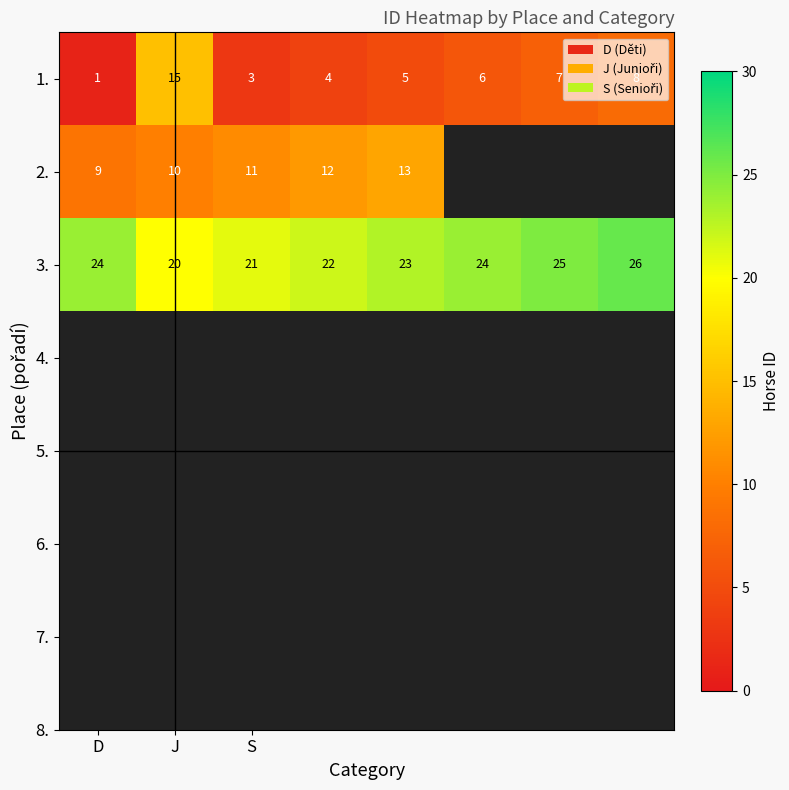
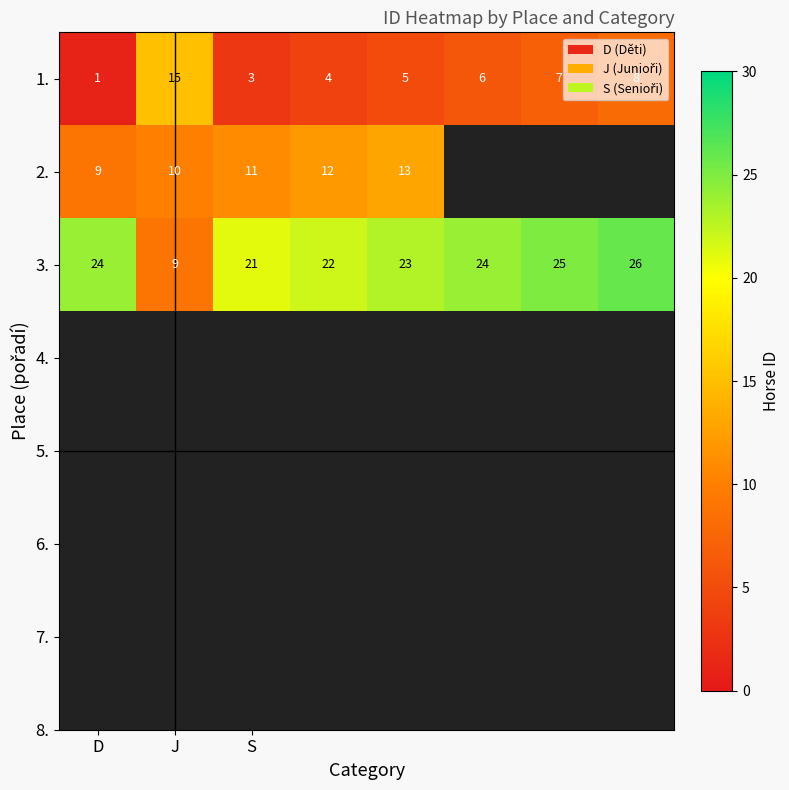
  {
    "1.": {
      "D": 1,
      "J": 15,
      "S": 3
    },
    "2.": {
      "D": 9,
      "J": 10,
      "S": 11
    },
    "3.": {
      "D": 24,
-     "J": 20,
+     "J": 9,
      "S": 21
    }
  }
